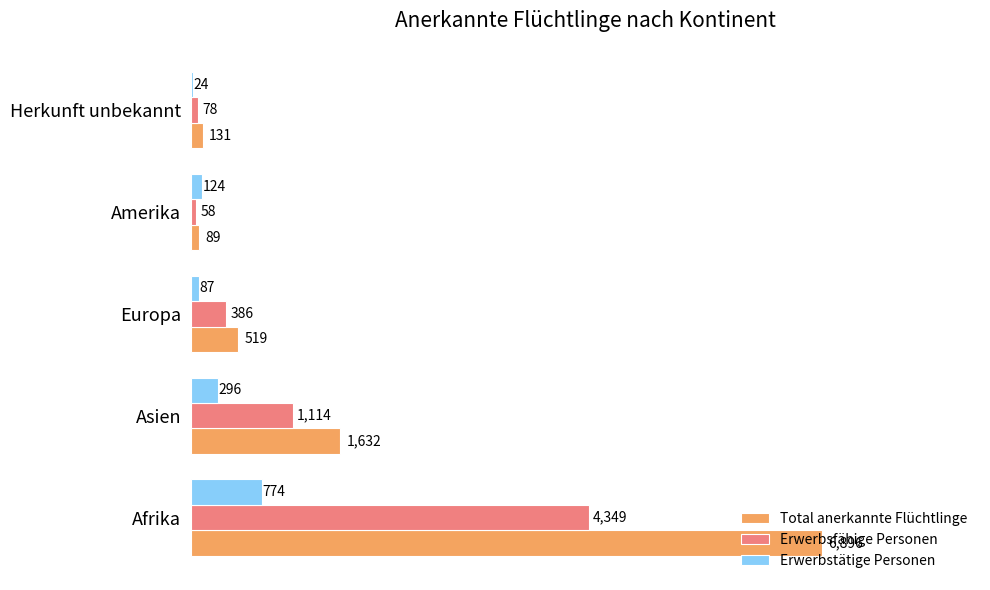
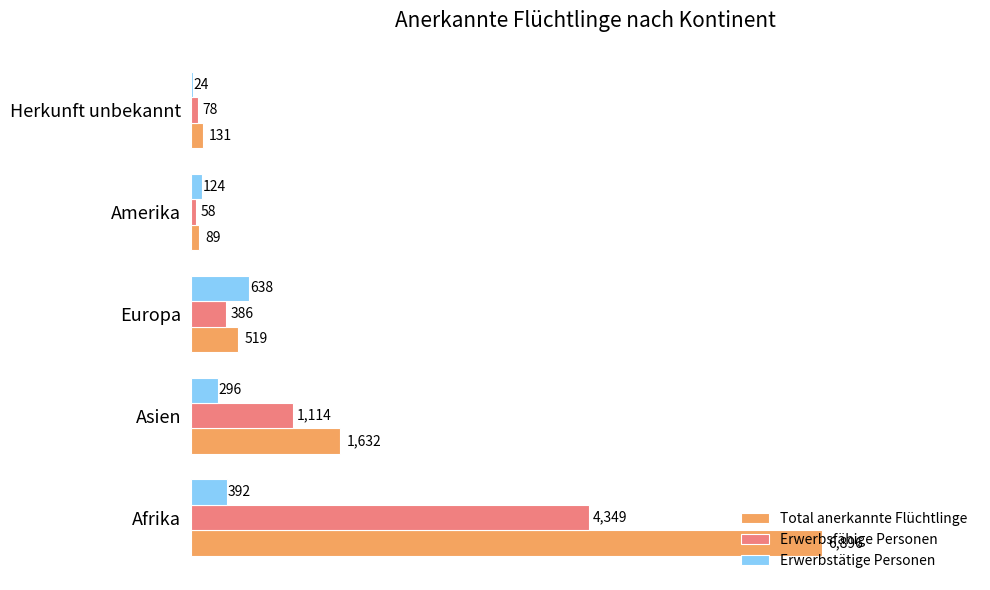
  {
    "Erwerbstätige Personen": {
      "Herkunft unbekannt": 24,
      "Amerika": 124,
-     "Europa": 87,
+     "Europa": 638,
      "Asien": 296,
-     "Afrika": 774
+     "Afrika": 392
    }
  }
